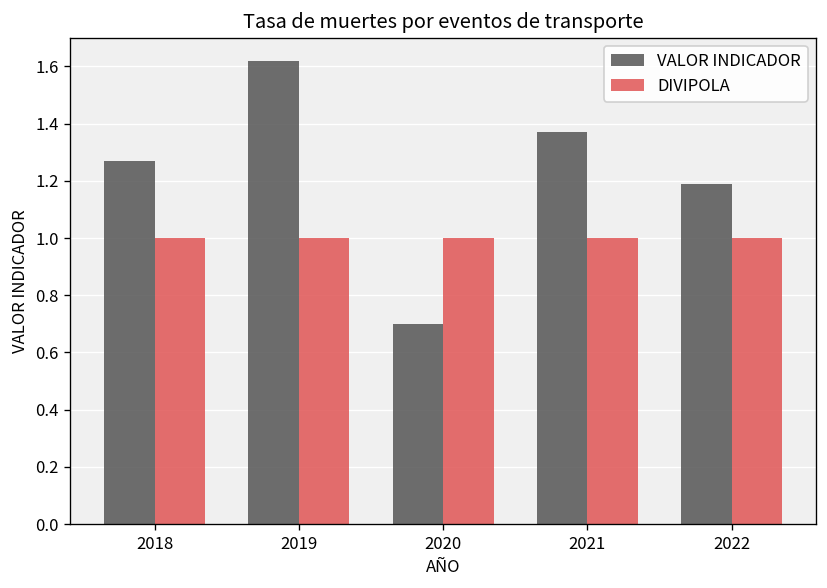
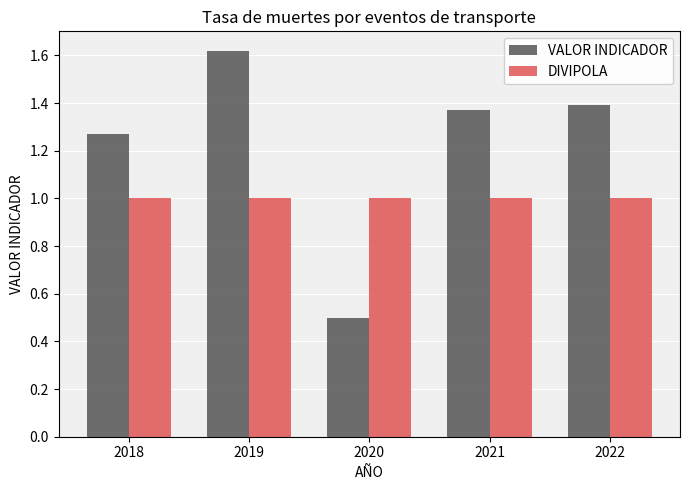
  {
    "VALOR INDICADOR": {
      "2018": 1.27,
      "2019": 1.62,
-     "2020": 0.7,
+     "2020": 0.5,
      "2021": 1.37,
-     "2022": 1.19
+     "2022": 1.39
    },
    "DIVIPOLA": {
      "2018": 1.00,
      "2019": 1.00,
      "2020": 1.00,
      "2021": 1.00,
      "2022": 1.00
    }
  }
